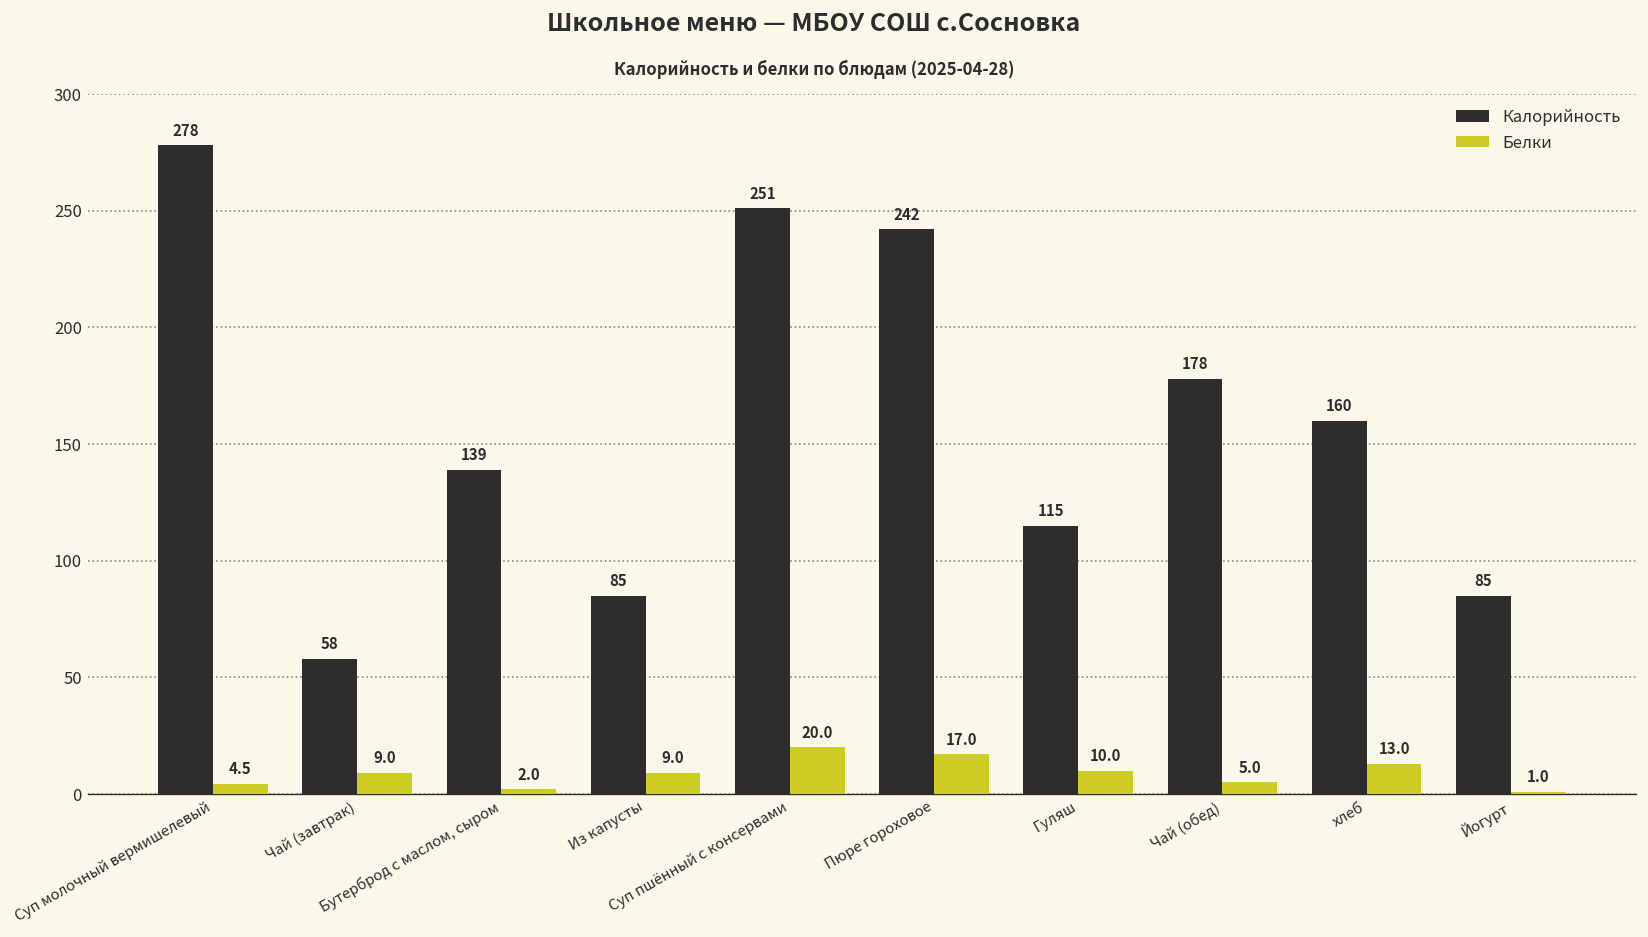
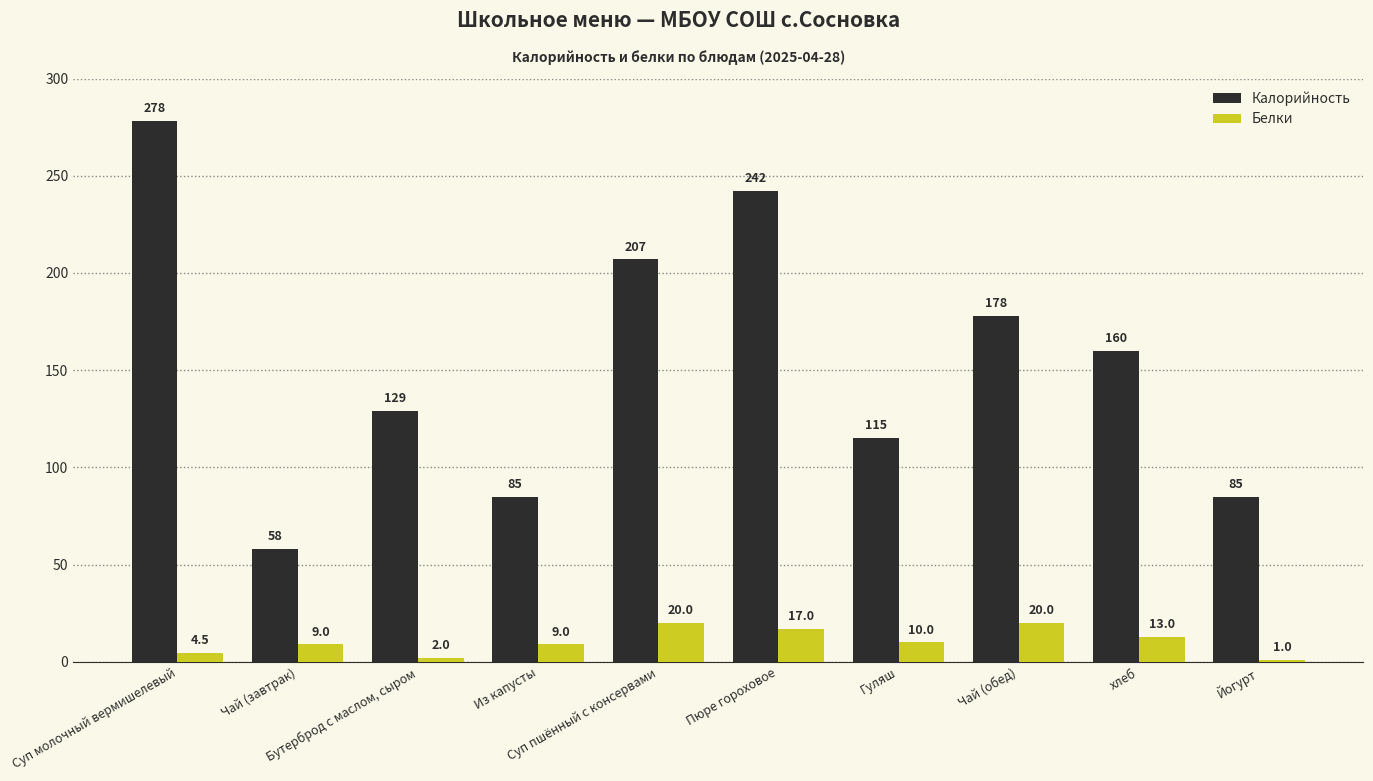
  {
    "Калорийность": {
      "Суп молочный вермишелевый": 278,
      "Чай (завтрак)": 58,
-     "Бутерброд с маслом, сыром": 139,
+     "Бутерброд с маслом, сыром": 129,
      "Из капусты": 85,
-     "Суп пшённый с консервами": 251,
+     "Суп пшённый с консервами": 207,
      "Пюре гороховое": 242,
      "Гуляш": 115,
      "Чай (обед)": 178,
      "хлеб": 160,
      "Йогурт": 85
    },
    "Белки": {
      "Суп молочный вермишелевый": 4.5,
      "Чай (завтрак)": 9.0,
      "Бутерброд с маслом, сыром": 2.0,
      "Из капусты": 9.0,
      "Суп пшённый с консервами": 20.0,
      "Пюре гороховое": 17.0,
      "Гуляш": 10.0,
-     "Чай (обед)": 5.0,
+     "Чай (обед)": 20.0,
      "хлеб": 13.0,
      "Йогурт": 1.0
    }
  }
